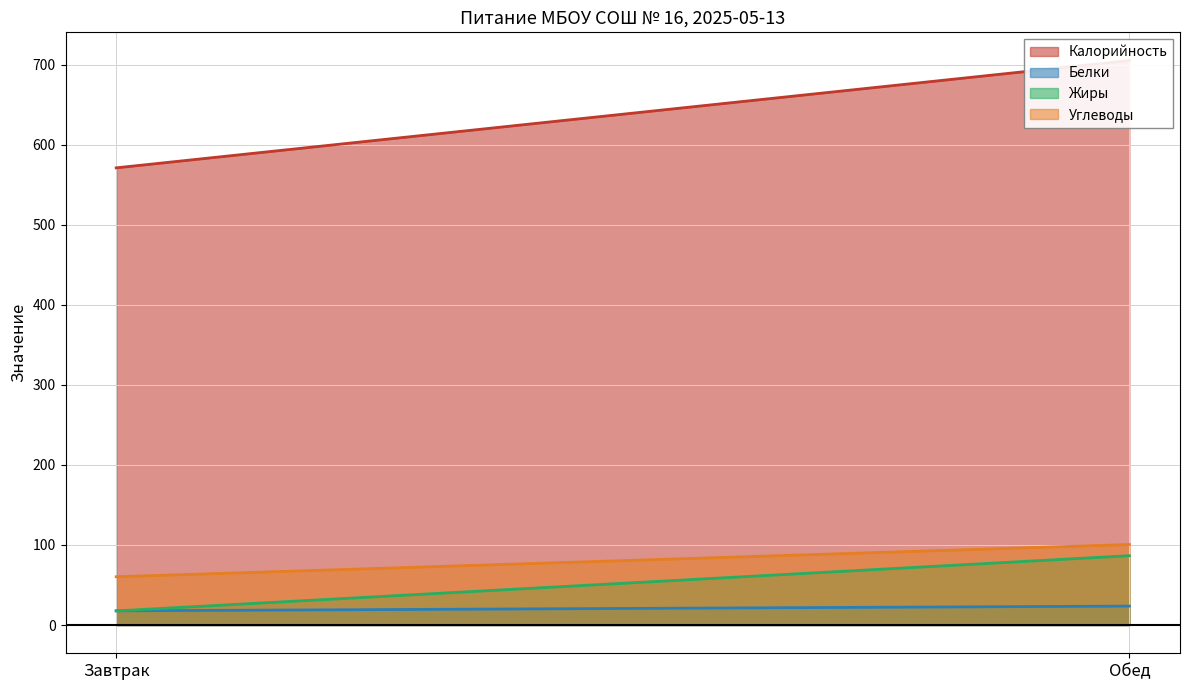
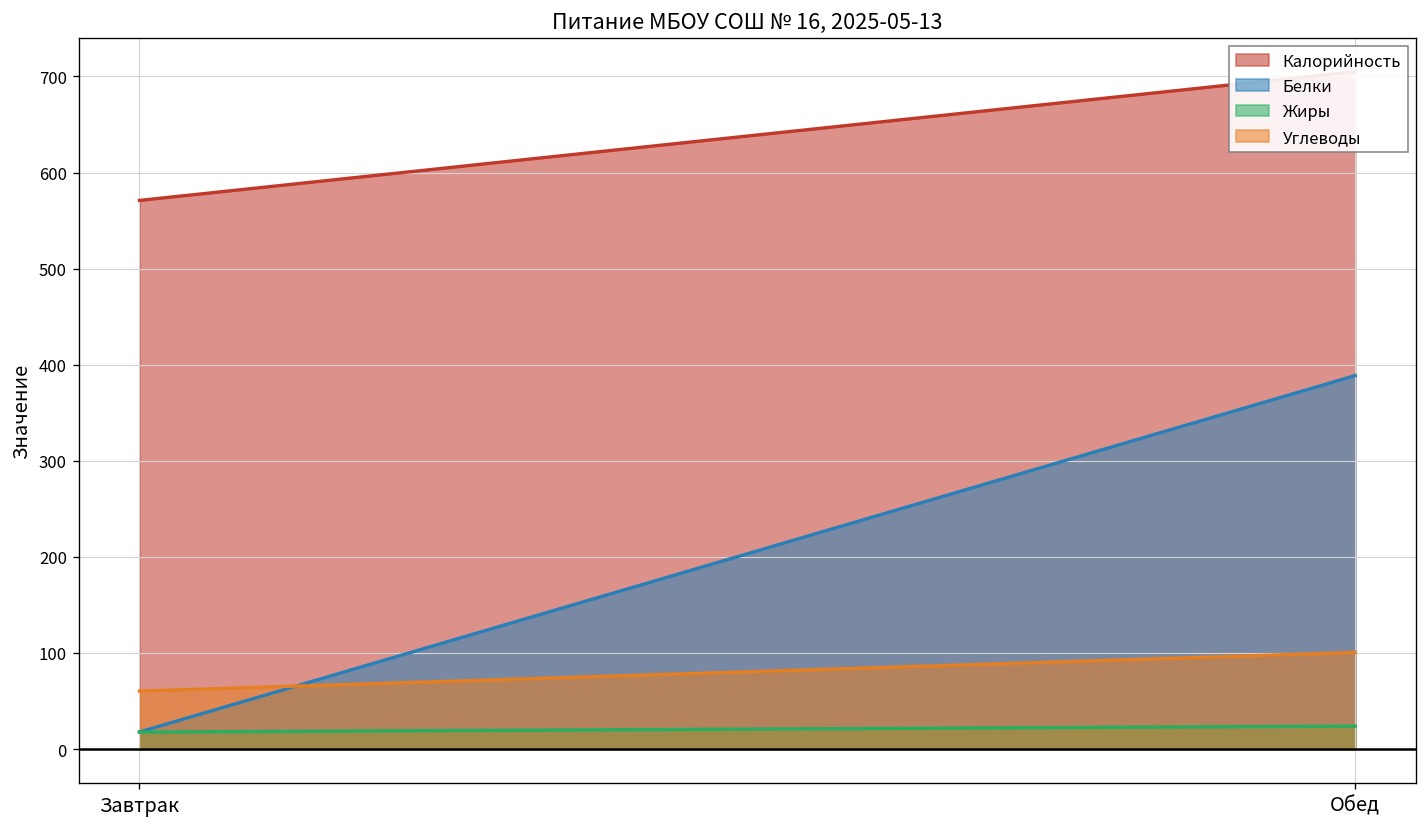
  {
    "Калорийность": {
      "Завтрак": 570
    },
    "Белки": {
-     "Обед": 20
+     "Обед": 390
    },
    "Жиры": {
-     "Обед": 90
+     "Обед": 20
    },
    "Углеводы": {
      "Завтрак": 60,
      "Обед": 100
    }
  }
